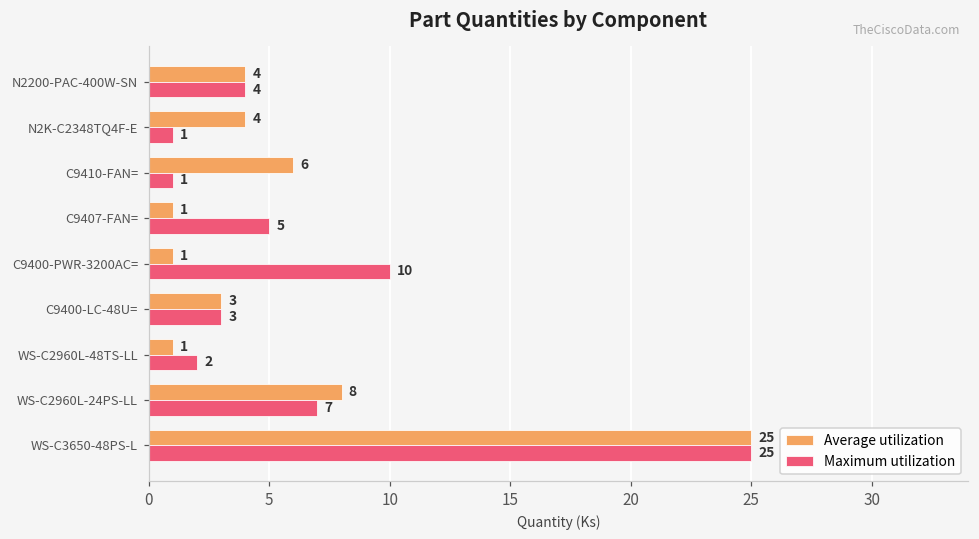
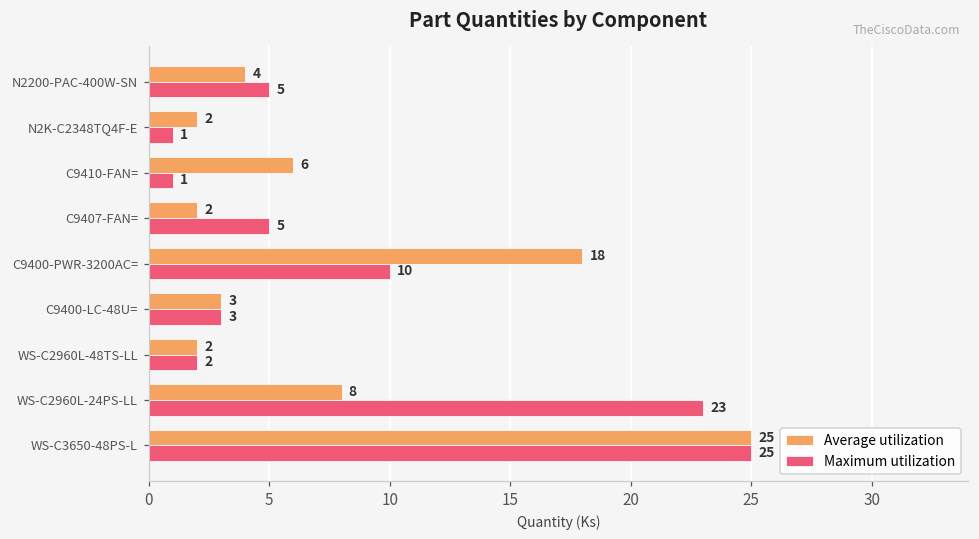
  {
    "Average utilization": {
      "N2200-PAC-400W-SN": 4,
-     "N2K-C2348TQ4F-E": 4,
+     "N2K-C2348TQ4F-E": 2,
      "C9410-FAN=": 6,
-     "C9407-FAN=": 1,
-     "C9400-PWR-3200AC=": 1,
+     "C9407-FAN=": 2,
+     "C9400-PWR-3200AC=": 18,
      "C9400-LC-48U=": 3,
-     "WS-C2960L-48TS-LL": 1,
+     "WS-C2960L-48TS-LL": 2,
      "WS-C2960L-24PS-LL": 8,
      "WS-C3650-48PS-L": 25
    },
    "Maximum utilization": {
-     "N2200-PAC-400W-SN": 4,
+     "N2200-PAC-400W-SN": 5,
      "N2K-C2348TQ4F-E": 1,
      "C9410-FAN=": 1,
      "C9407-FAN=": 5,
      "C9400-PWR-3200AC=": 10,
      "C9400-LC-48U=": 3,
      "WS-C2960L-48TS-LL": 2,
-     "WS-C2960L-24PS-LL": 7,
+     "WS-C2960L-24PS-LL": 23,
      "WS-C3650-48PS-L": 25
    }
  }
